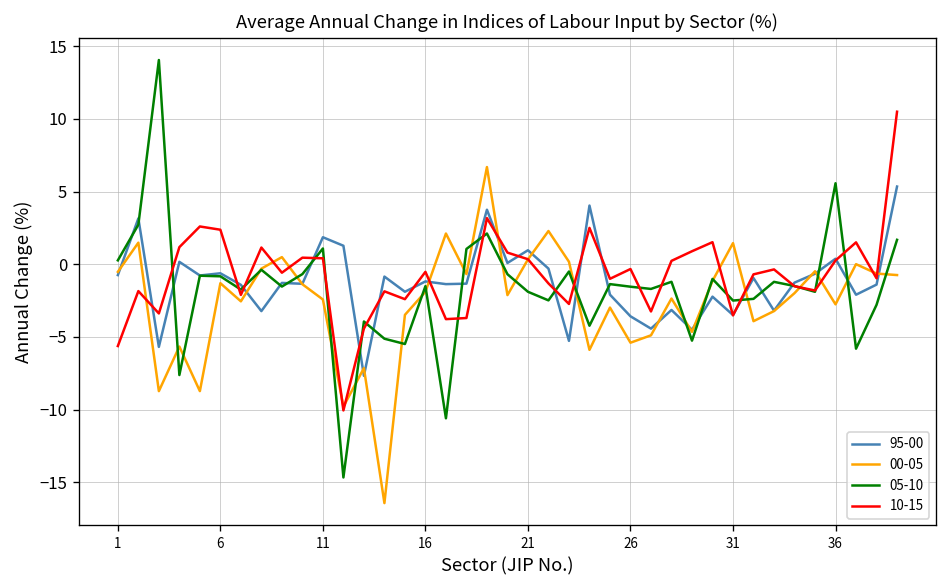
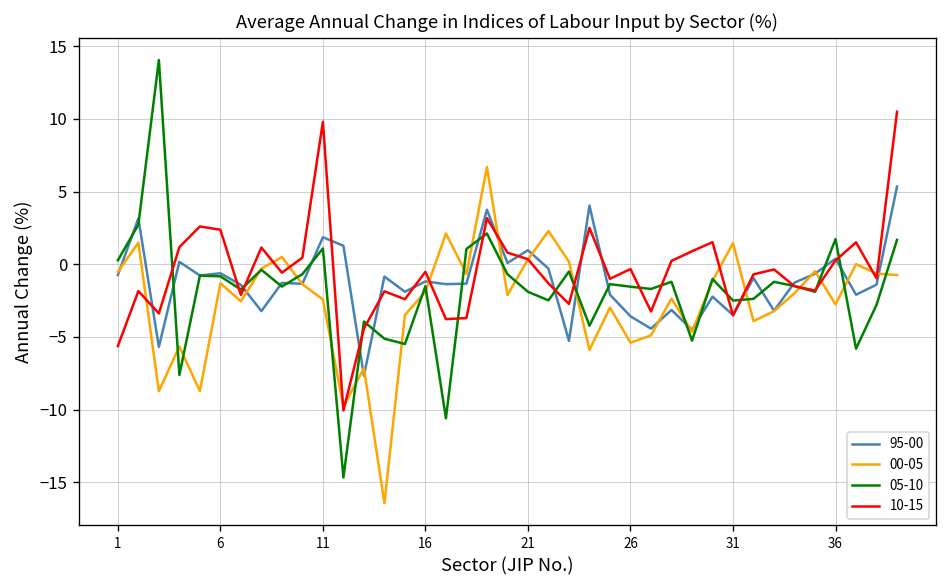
  {
    "95-00": {
      "1": -0.7,
      "6": -0.6,
      "11": 1.9,
      "16": -1.2,
      "21": 1.0,
      "26": -3.6
    },
    "00-05": {
      "1": -0.5,
      "6": -1.3,
      "11": -2.4,
      "16": -1.9,
      "26": -5.4,
      "31": 1.5,
      "36": -2.8
    },
    "05-10": {
      "1": 0.3,
      "6": -0.8,
      "11": 1.1,
      "16": -1.5,
      "21": -1.9,
      "26": -1.5,
      "31": -2.5,
-     "36": 5.6
+     "36": 1.7
    },
    "10-15": {
      "1": -5.6,
      "6": 2.4,
-     "11": 0.4,
+     "11": 9.8,
      "16": -0.5,
      "26": -0.3
    }
  }
